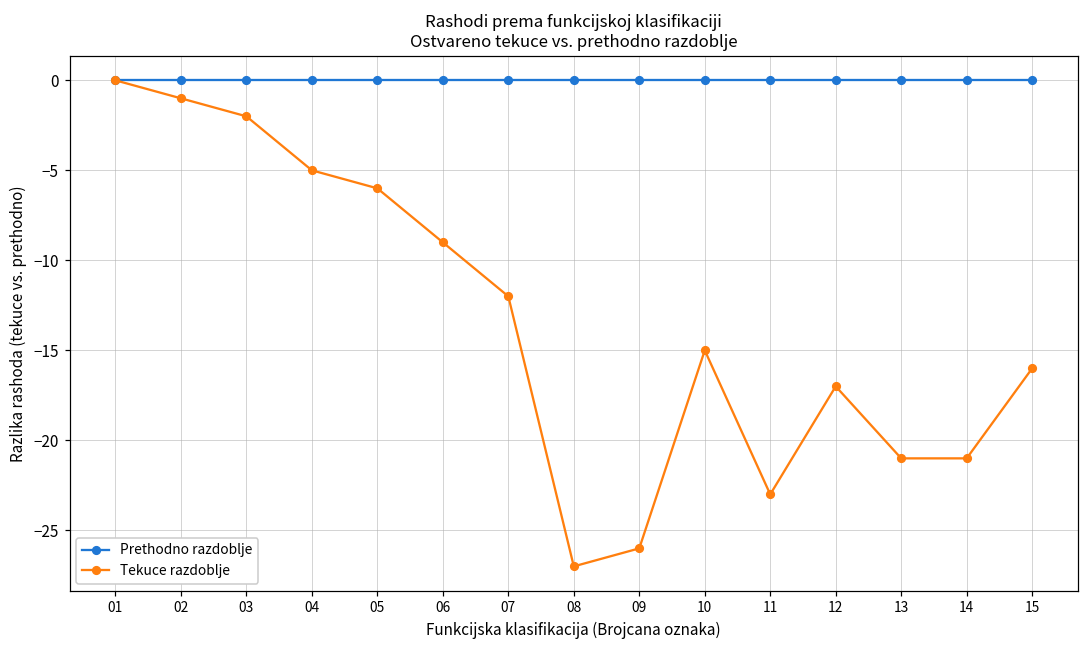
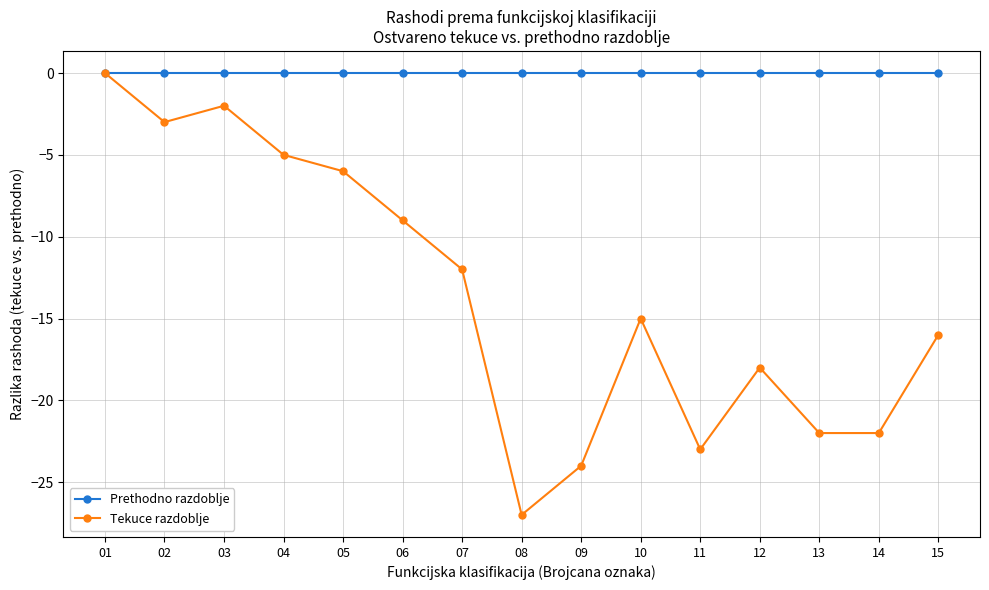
  {
    "Prethodno razdoblje": {
      "02": 0,
      "03": 0,
      "04": 0,
      "05": 0,
      "06": 0,
      "07": 0,
      "08": 0,
      "09": 0,
      "10": 0,
      "11": 0,
      "12": 0,
      "13": 0,
      "14": 0,
      "15": 0
    },
    "Tekuce razdoblje": {
-     "02": -1,
+     "02": -3,
      "03": -2,
      "04": -5,
      "05": -6,
      "06": -9,
      "07": -12,
      "08": -27,
-     "09": -26,
+     "09": -24,
      "10": -15,
      "11": -23,
-     "12": -17,
-     "13": -21,
-     "14": -21,
+     "12": -18,
+     "13": -22,
+     "14": -22,
      "15": -16
    }
  }
